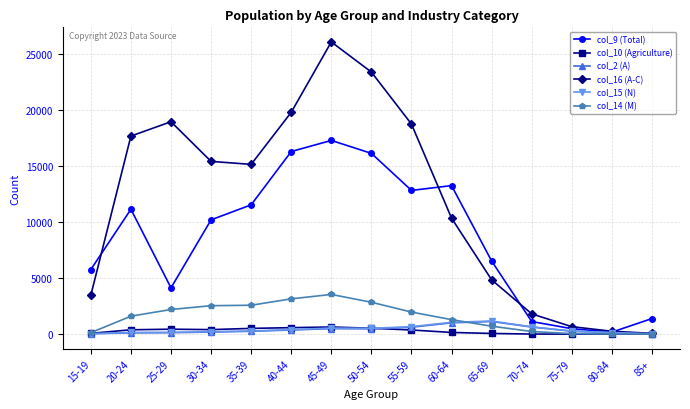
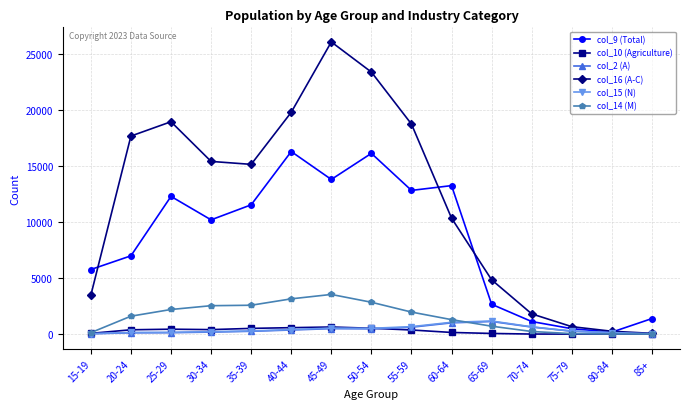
  {
    "col_9 (Total)": {
      "15-19": 5800,
-     "20-24": 11100,
-     "25-29": 4100,
+     "20-24": 7000,
+     "25-29": 12300,
      "30-34": 10200,
      "35-39": 11500,
      "40-44": 16300,
-     "45-49": 17300,
+     "45-49": 13800,
      "50-54": 16100,
      "55-59": 12800,
      "60-64": 13200,
-     "65-69": 6500,
+     "65-69": 2700,
      "70-74": 1100,
      "85+": 1400
    }
  }
